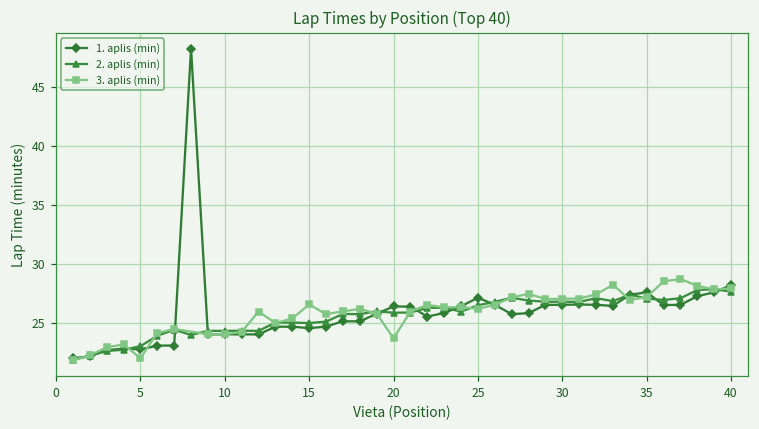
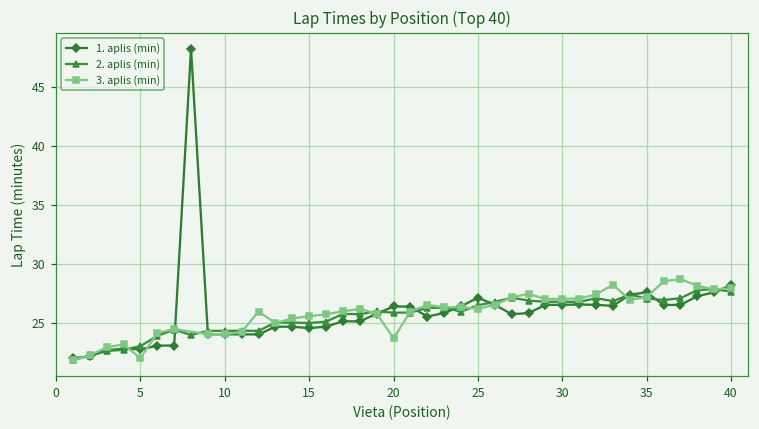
  {
    "3. aplis (min)": {
      "5": 22.1,
-     "15": 26.6,
+     "15": 25.6,
      "20": 23.7,
      "25": 26.2,
      "30": 27.1,
      "40": 28.0
    }
  }
